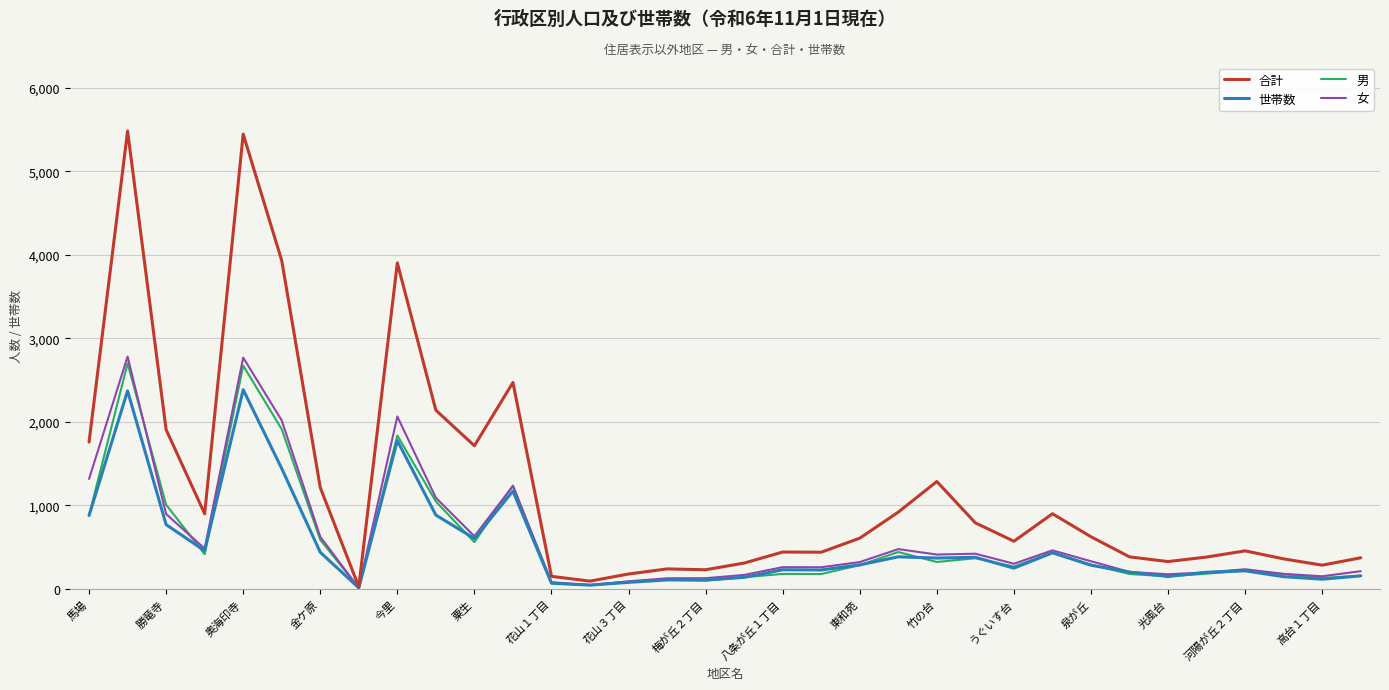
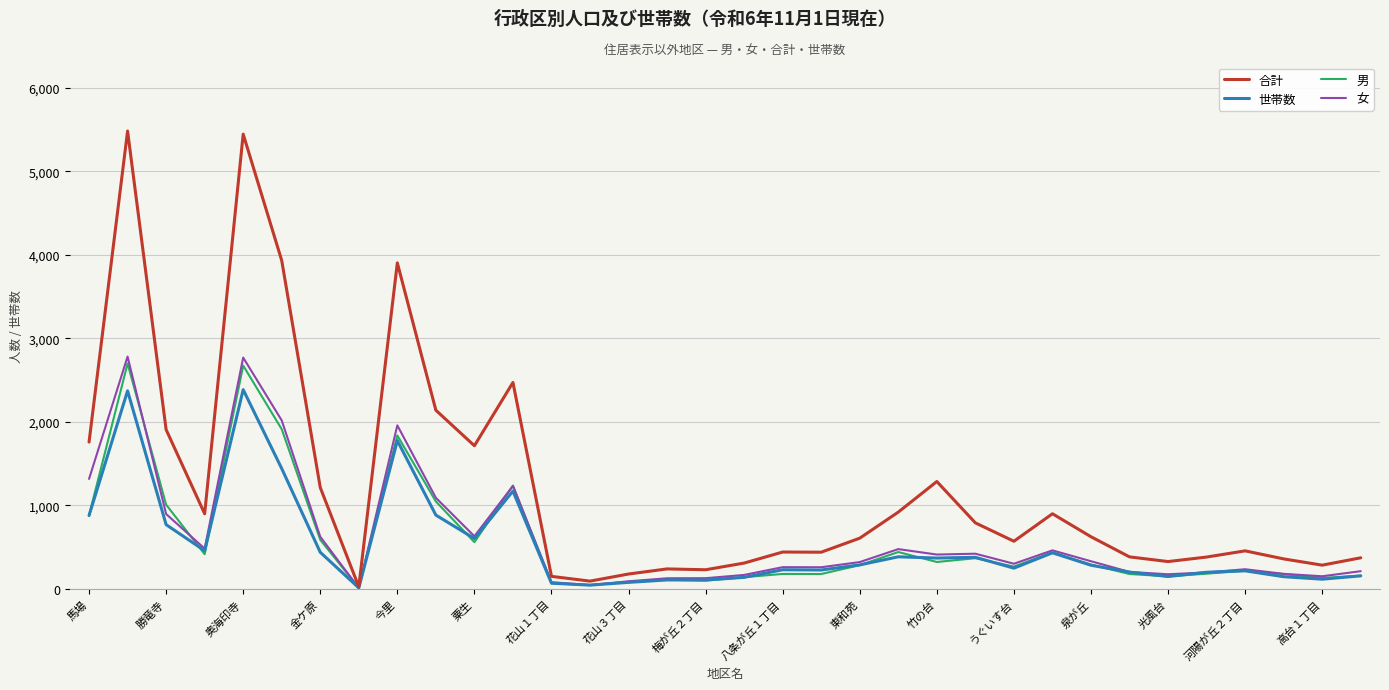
  {
    "合計": {
      "馬場": "1,800",
      "勝竜寺": "1,900",
      "奥海印寺": "5,400",
      "金ケ原": "1,200",
      "今里": "3,900",
      "粟生": "1,700",
      "花山１丁目": "200",
      "花山３丁目": "200",
      "梅が丘２丁目": "200",
      "八条が丘１丁目": "400",
      "東和苑": "600",
      "竹の台": "1,300",
      "うぐいす台": "600",
      "泉が丘": "600",
      "光風台": "300",
      "河陽が丘２丁目": "500",
      "高台１丁目": "300"
    },
    "世帯数": {
      "勝竜寺": "800",
      "奥海印寺": "2,400",
      "金ケ原": "400",
      "今里": "1,800",
      "八条が丘１丁目": "200",
      "竹の台": "400"
    },
    "男": {
      "勝竜寺": "1,000",
      "奥海印寺": "2,700",
      "金ケ原": "600",
      "今里": "1,800",
      "粟生": "600",
      "八条が丘１丁目": "200",
      "竹の台": "300"
    },
    "女": {
      "馬場": "1,300",
      "勝竜寺": "900",
      "奥海印寺": "2,800",
      "金ケ原": "600",
-     "今里": "2,100",
+     "今里": "2,000",
      "八条が丘１丁目": "300",
      "東和苑": "300",
      "竹の台": "400",
      "うぐいす台": "300",
      "泉が丘": "300"
    }
  }
